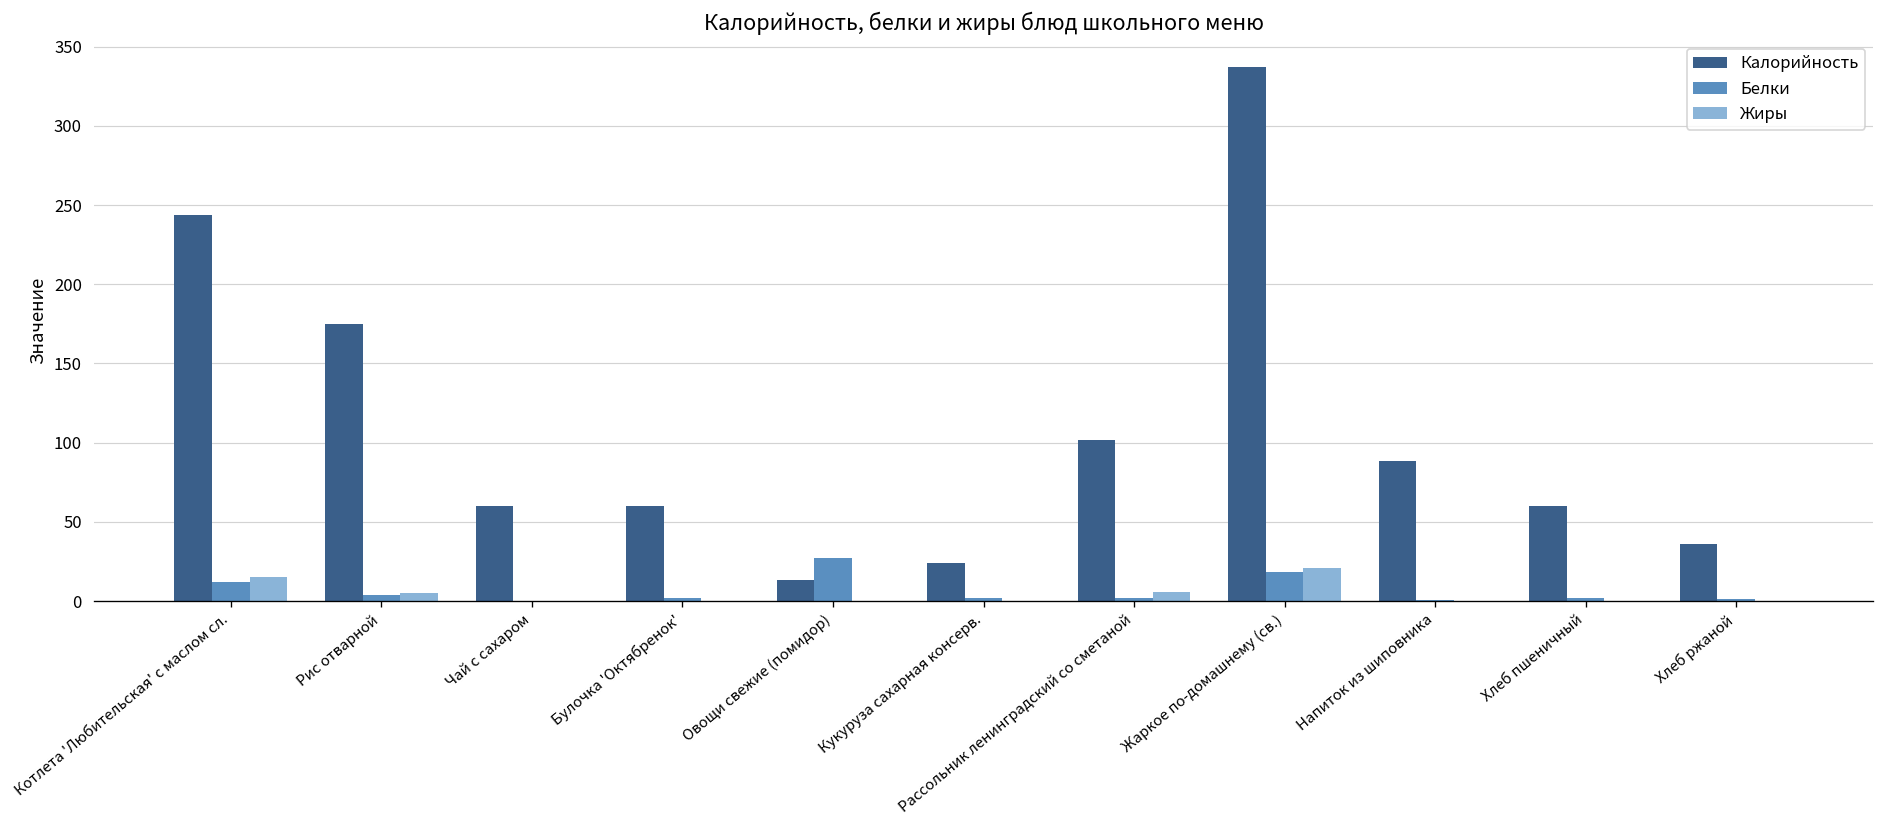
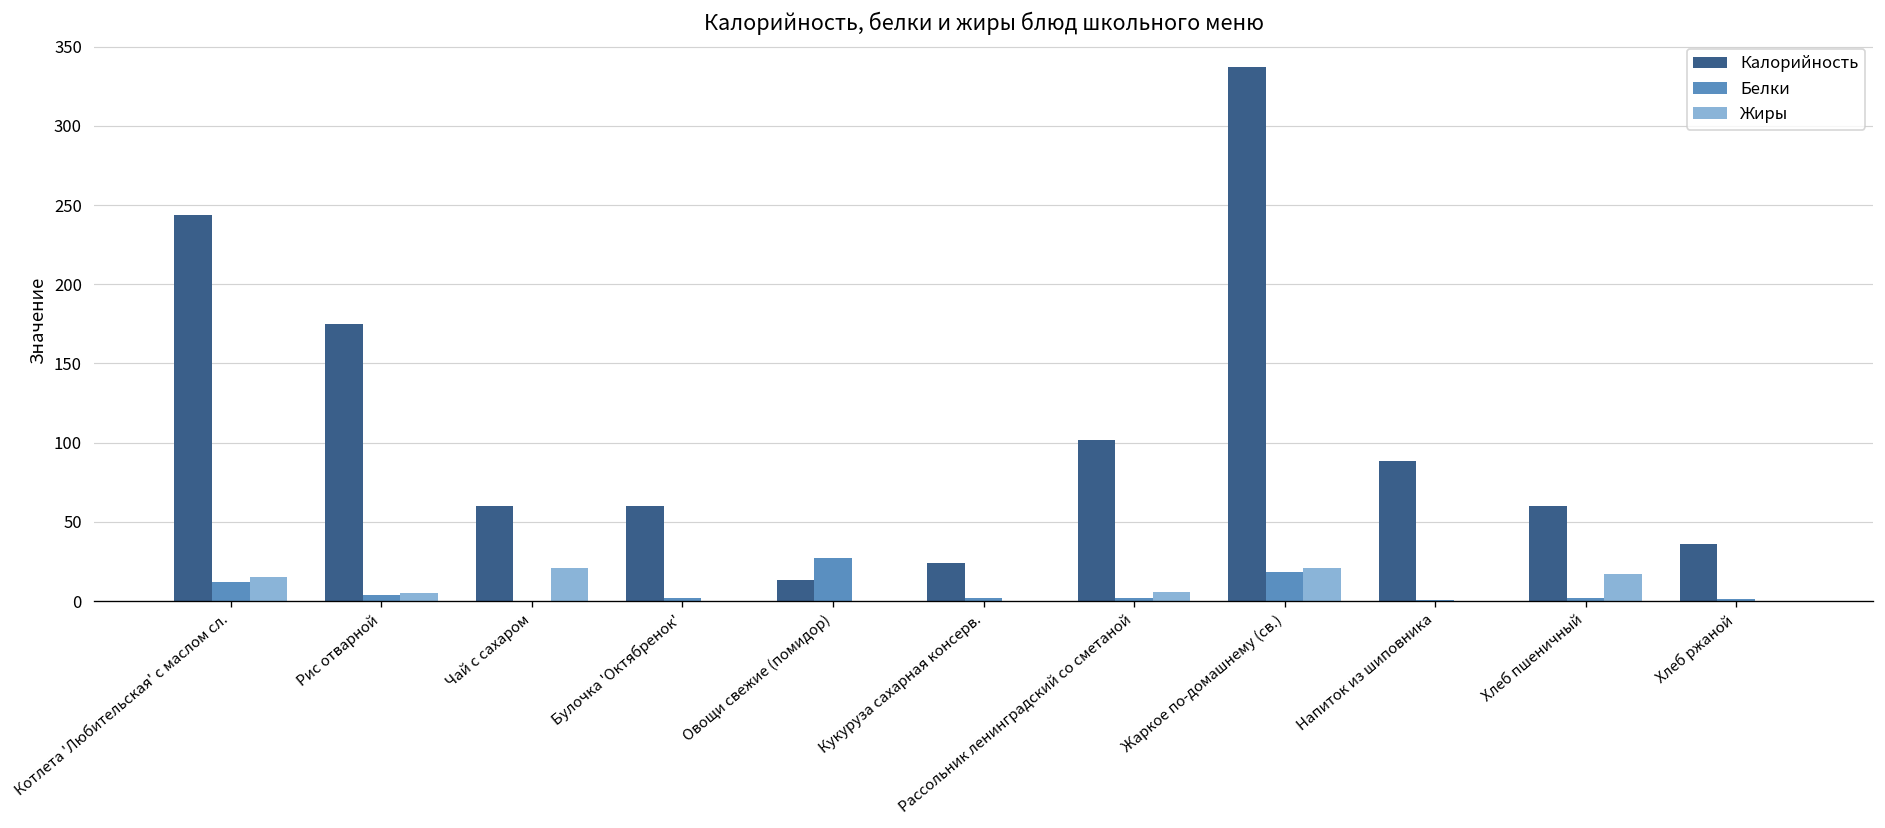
  {
    "Калорийность": {
      "Котлета 'Любительская' с маслом сл.": 244,
      "Рис отварной": 175,
      "Чай с сахаром": 60,
      "Булочка 'Октябренок'": 60,
      "Овощи свежие (помидор)": 13,
      "Кукуруза сахарная консерв.": 24,
      "Рассольник ленинградский со сметаной": 102,
      "Жаркое по-домашнему (св.)": 337,
      "Напиток из шиповника": 88,
      "Хлеб пшеничный": 60,
      "Хлеб ржаной": 36
    },
    "Белки": {
      "Котлета 'Любительская' с маслом сл.": 12,
      "Рис отварной": 4,
      "Булочка 'Октябренок'": 2,
      "Овощи свежие (помидор)": 27,
      "Жаркое по-домашнему (св.)": 19,
      "Хлеб пшеничный": 2
    },
    "Жиры": {
      "Котлета 'Любительская' с маслом сл.": 15,
      "Рис отварной": 5,
-     "Чай с сахаром": 0,
+     "Чай с сахаром": 21,
      "Овощи свежие (помидор)": 0,
      "Кукуруза сахарная консерв.": 0,
      "Рассольник ленинградский со сметаной": 6,
      "Жаркое по-домашнему (св.)": 21,
-     "Хлеб пшеничный": 0
+     "Хлеб пшеничный": 17
    }
  }
